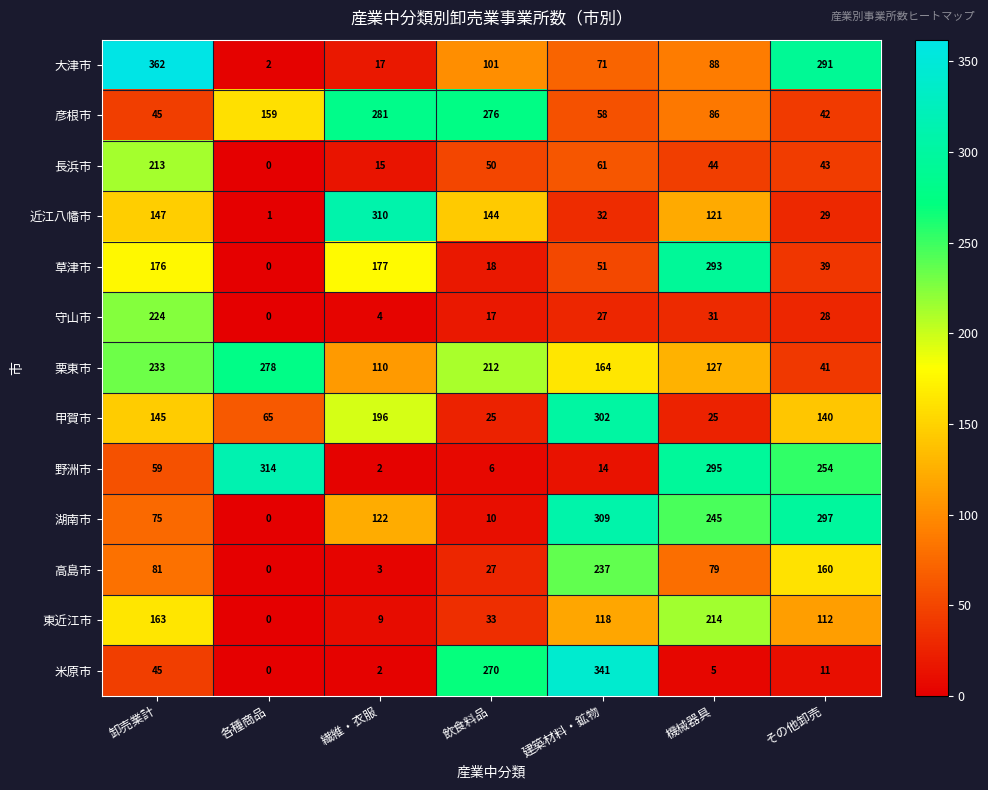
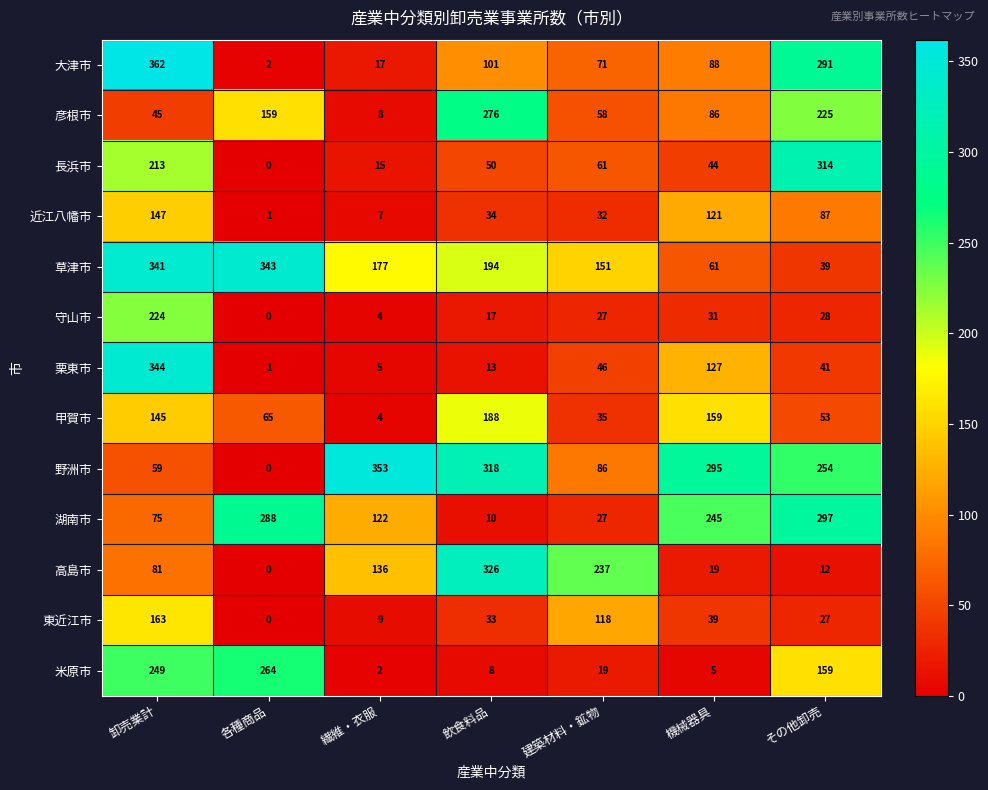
  {
    "大津市": {
      "卸売業計": 362,
      "各種商品": 2,
      "繊維・衣服": 17,
      "飲食料品": 101,
      "建築材料・鉱物": 71,
      "機械器具": 88,
      "その他卸売": 291
    },
    "彦根市": {
      "卸売業計": 45,
      "各種商品": 159,
-     "繊維・衣服": 281,
+     "繊維・衣服": 8,
      "飲食料品": 276,
      "建築材料・鉱物": 58,
      "機械器具": 86,
-     "その他卸売": 42
+     "その他卸売": 225
    },
    "長浜市": {
      "卸売業計": 213,
      "各種商品": 0,
      "繊維・衣服": 15,
      "飲食料品": 50,
      "建築材料・鉱物": 61,
      "機械器具": 44,
-     "その他卸売": 43
+     "その他卸売": 314
    },
    "近江八幡市": {
      "卸売業計": 147,
      "各種商品": 1,
-     "繊維・衣服": 310,
-     "飲食料品": 144,
+     "繊維・衣服": 7,
+     "飲食料品": 34,
      "建築材料・鉱物": 32,
      "機械器具": 121,
-     "その他卸売": 29
+     "その他卸売": 87
    },
    "草津市": {
-     "卸売業計": 176,
-     "各種商品": 0,
+     "卸売業計": 341,
+     "各種商品": 343,
      "繊維・衣服": 177,
-     "飲食料品": 18,
-     "建築材料・鉱物": 51,
-     "機械器具": 293,
+     "飲食料品": 194,
+     "建築材料・鉱物": 151,
+     "機械器具": 61,
      "その他卸売": 39
    },
    "守山市": {
      "卸売業計": 224,
      "各種商品": 0,
      "繊維・衣服": 4,
      "飲食料品": 17,
      "建築材料・鉱物": 27,
      "機械器具": 31,
      "その他卸売": 28
    },
    "栗東市": {
-     "卸売業計": 233,
-     "各種商品": 278,
-     "繊維・衣服": 110,
-     "飲食料品": 212,
-     "建築材料・鉱物": 164,
+     "卸売業計": 344,
+     "各種商品": 1,
+     "繊維・衣服": 5,
+     "飲食料品": 13,
+     "建築材料・鉱物": 46,
      "機械器具": 127,
      "その他卸売": 41
    },
    "甲賀市": {
      "卸売業計": 145,
      "各種商品": 65,
-     "繊維・衣服": 196,
-     "飲食料品": 25,
-     "建築材料・鉱物": 302,
-     "機械器具": 25,
-     "その他卸売": 140
+     "繊維・衣服": 4,
+     "飲食料品": 188,
+     "建築材料・鉱物": 35,
+     "機械器具": 159,
+     "その他卸売": 53
    },
    "野洲市": {
      "卸売業計": 59,
-     "各種商品": 314,
-     "繊維・衣服": 2,
-     "飲食料品": 6,
-     "建築材料・鉱物": 14,
+     "各種商品": 0,
+     "繊維・衣服": 353,
+     "飲食料品": 318,
+     "建築材料・鉱物": 86,
      "機械器具": 295,
      "その他卸売": 254
    },
    "湖南市": {
      "卸売業計": 75,
-     "各種商品": 0,
+     "各種商品": 288,
      "繊維・衣服": 122,
      "飲食料品": 10,
-     "建築材料・鉱物": 309,
+     "建築材料・鉱物": 27,
      "機械器具": 245,
      "その他卸売": 297
    },
    "高島市": {
      "卸売業計": 81,
      "各種商品": 0,
-     "繊維・衣服": 3,
-     "飲食料品": 27,
+     "繊維・衣服": 136,
+     "飲食料品": 326,
      "建築材料・鉱物": 237,
-     "機械器具": 79,
-     "その他卸売": 160
+     "機械器具": 19,
+     "その他卸売": 12
    },
    "東近江市": {
      "卸売業計": 163,
      "各種商品": 0,
      "繊維・衣服": 9,
      "飲食料品": 33,
      "建築材料・鉱物": 118,
-     "機械器具": 214,
-     "その他卸売": 112
+     "機械器具": 39,
+     "その他卸売": 27
    },
    "米原市": {
-     "卸売業計": 45,
-     "各種商品": 0,
+     "卸売業計": 249,
+     "各種商品": 264,
      "繊維・衣服": 2,
-     "飲食料品": 270,
-     "建築材料・鉱物": 341,
+     "飲食料品": 8,
+     "建築材料・鉱物": 19,
      "機械器具": 5,
-     "その他卸売": 11
+     "その他卸売": 159
    }
  }
